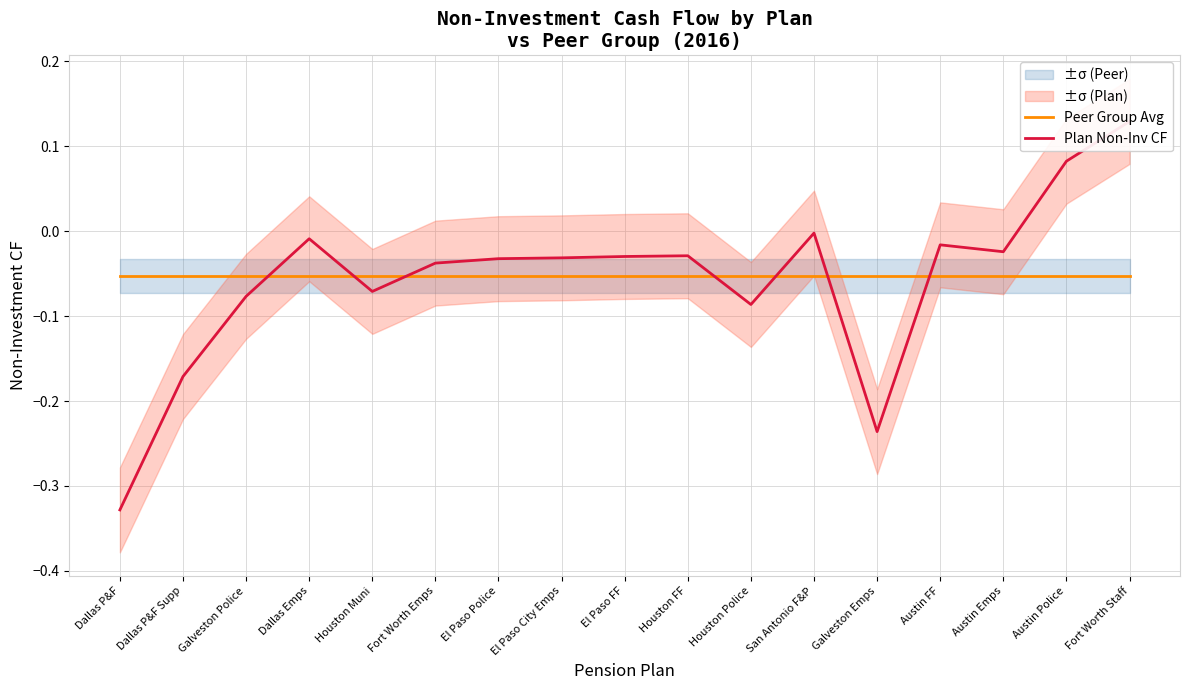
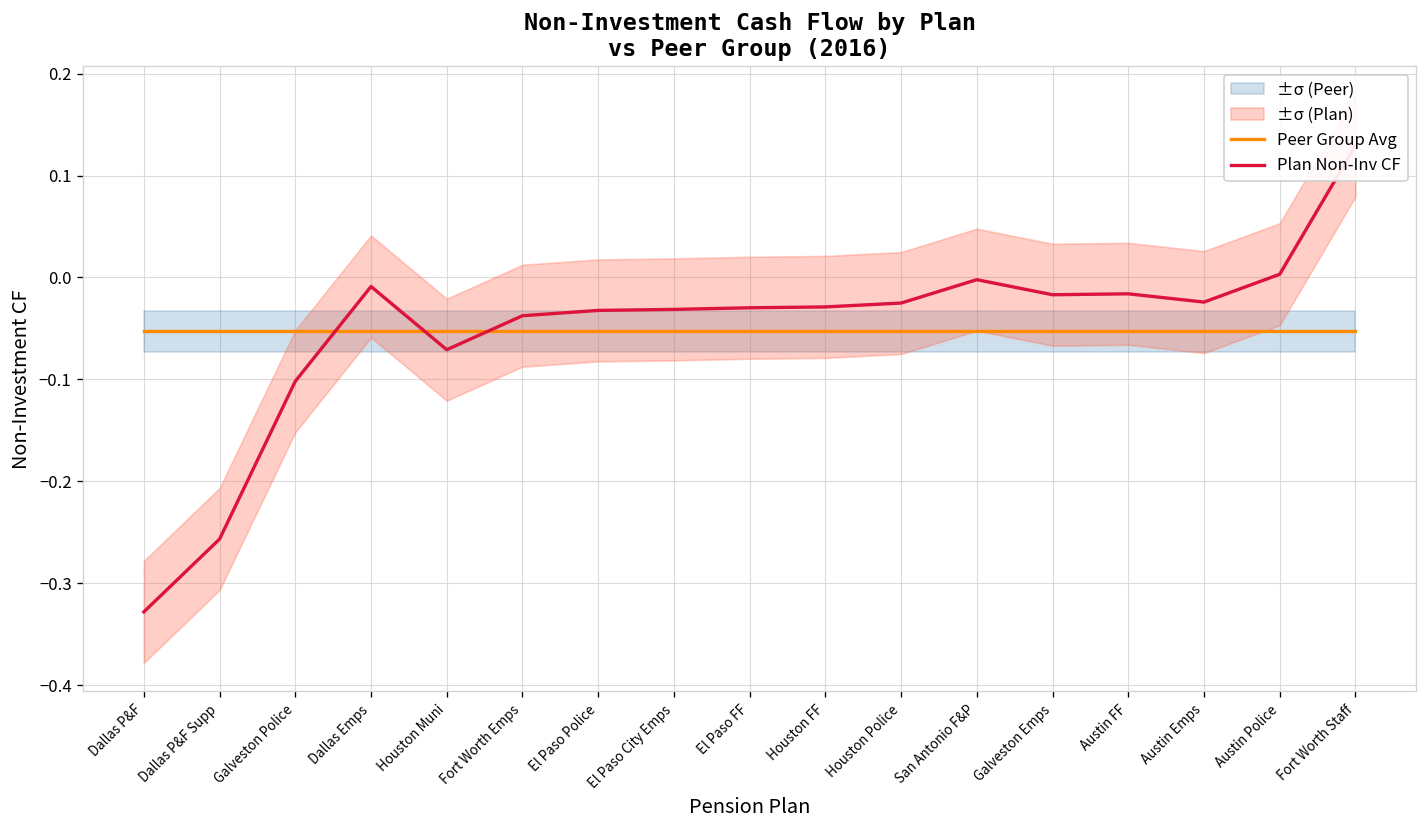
  {
    "Peer Group Avg": {
      "Dallas P&F": -0.05,
      "Dallas P&F Supp": -0.05,
      "Dallas Emps": -0.05,
      "Houston Muni": -0.05,
      "Fort Worth Emps": -0.05,
      "El Paso Police": -0.05,
      "El Paso City Emps": -0.05,
      "El Paso FF": -0.05,
      "Houston FF": -0.05,
      "Houston Police": -0.05,
      "San Antonio F&P": -0.05,
      "Galveston Emps": -0.05,
      "Austin FF": -0.05,
      "Austin Emps": -0.05,
      "Austin Police": -0.05,
      "Fort Worth Staff": -0.05
    },
    "±σ (Peer)": {
      "Dallas P&F": -0.03,
      "Dallas P&F Supp": -0.03,
      "Galveston Police": -0.03,
      "Dallas Emps": -0.03,
      "Houston Muni": -0.03,
      "Fort Worth Emps": -0.03,
      "El Paso FF": -0.03,
      "Houston FF": -0.03,
      "Houston Police": -0.03,
      "San Antonio F&P": -0.03,
      "Galveston Emps": -0.03,
      "Austin FF": -0.03,
      "Austin Emps": -0.03,
      "Austin Police": -0.03,
      "Fort Worth Staff": -0.03
    },
    "Plan Non-Inv CF": {
      "Dallas P&F": -0.33,
-     "Dallas P&F Supp": -0.17,
-     "Galveston Police": -0.08,
+     "Dallas P&F Supp": -0.26,
+     "Galveston Police": -0.10,
      "Dallas Emps": -0.01,
      "Houston Muni": -0.07,
      "Fort Worth Emps": -0.04,
      "El Paso FF": -0.03,
      "Houston FF": -0.03,
-     "Houston Police": -0.09,
+     "Houston Police": -0.03,
      "San Antonio F&P": 0.00,
-     "Galveston Emps": -0.24,
+     "Galveston Emps": -0.02,
      "Austin FF": -0.02,
      "Austin Emps": -0.02,
-     "Austin Police": 0.08
+     "Austin Police": 0.00
    }
  }
